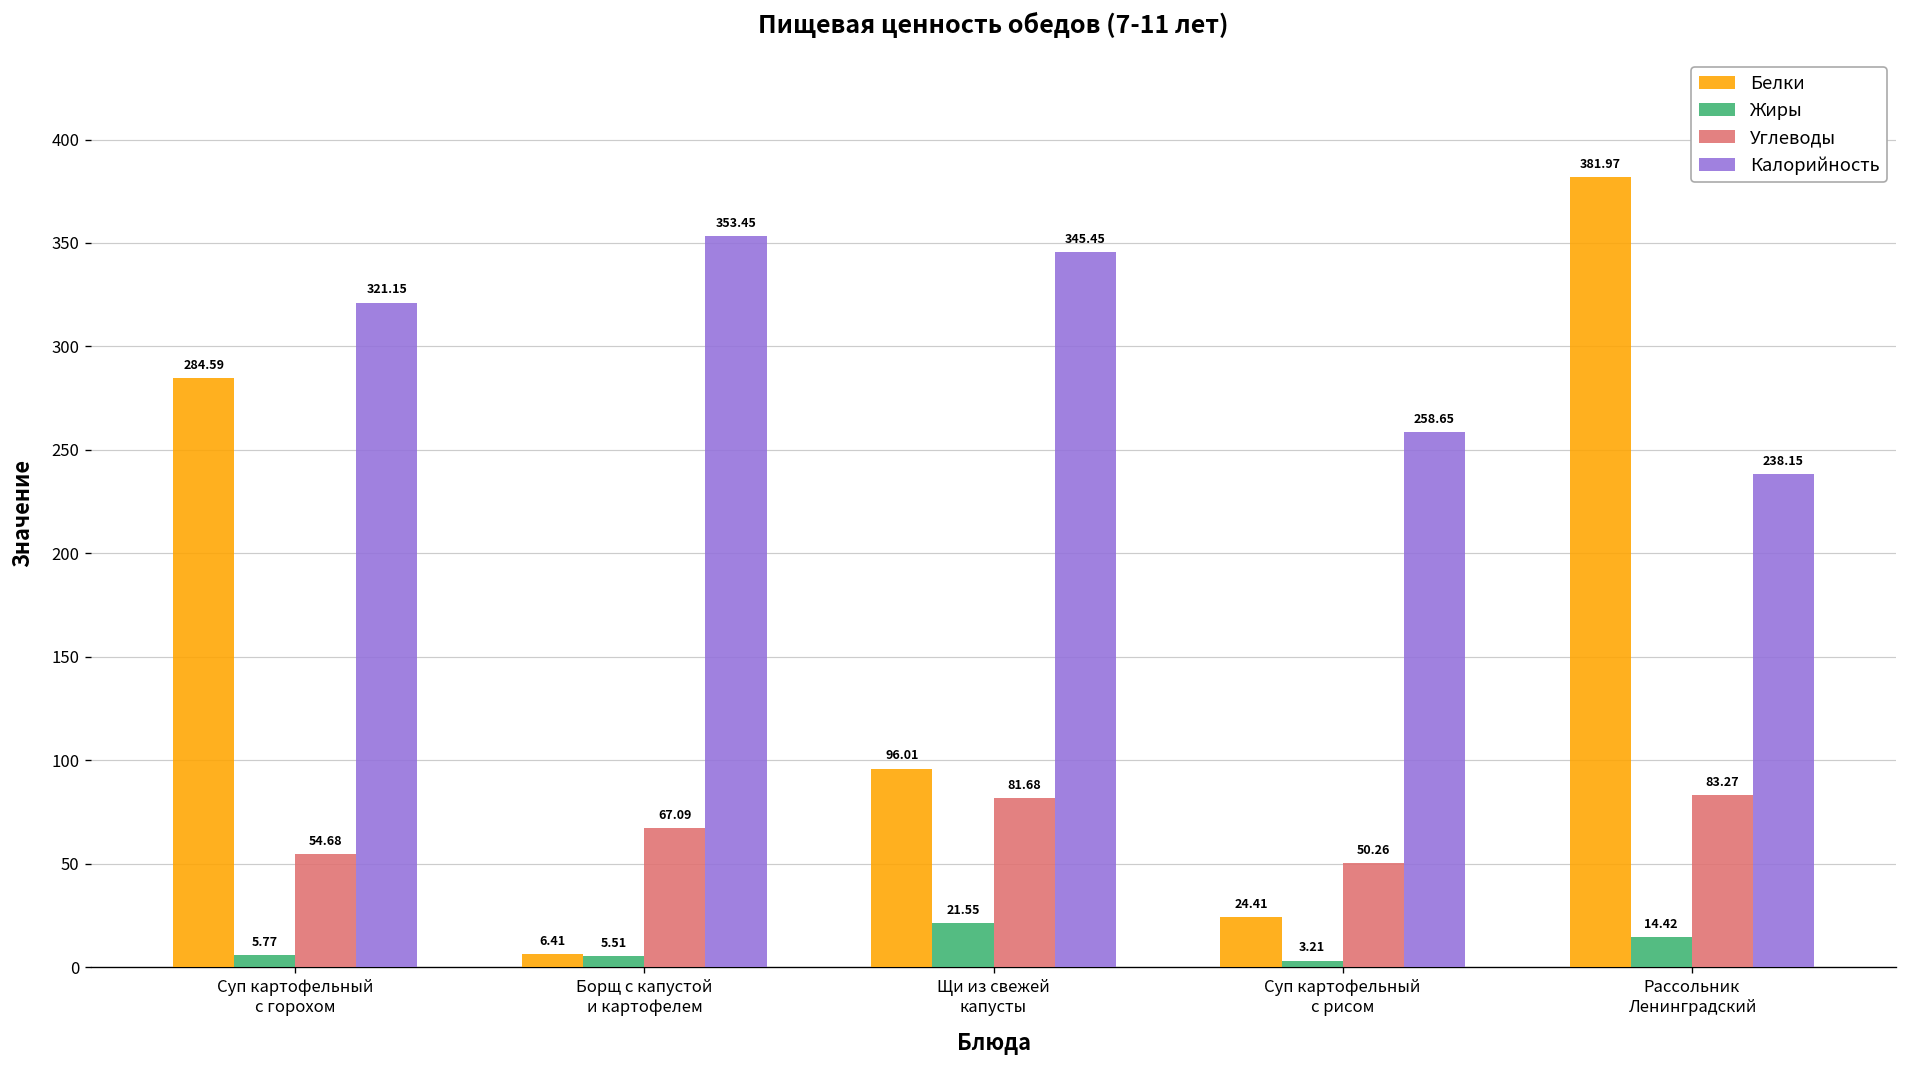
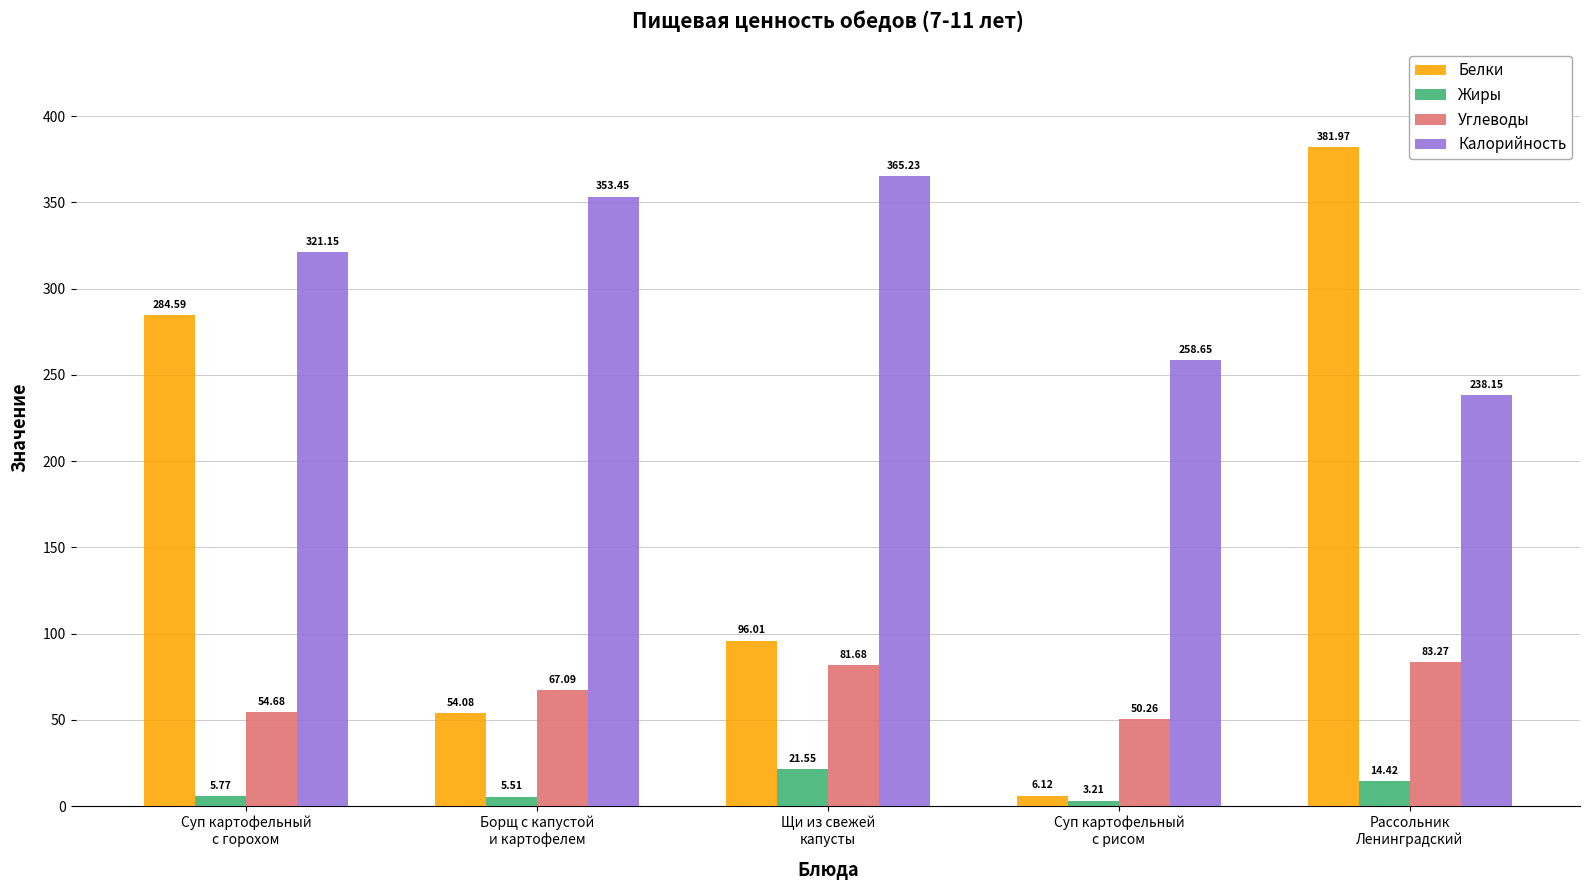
  {
    "Белки": {
      "Суп картофельный с горохом": 284.59,
-     "Борщ с капустой и картофелем": 6.41,
+     "Борщ с капустой и картофелем": 54.08,
      "Щи из свежей капусты": 96.01,
-     "Суп картофельный с рисом": 24.41,
+     "Суп картофельный с рисом": 6.12,
      "Рассольник Ленинградский": 381.97
    },
    "Жиры": {
      "Суп картофельный с горохом": 5.77,
      "Борщ с капустой и картофелем": 5.51,
      "Щи из свежей капусты": 21.55,
      "Суп картофельный с рисом": 3.21,
      "Рассольник Ленинградский": 14.42
    },
    "Углеводы": {
      "Суп картофельный с горохом": 54.68,
      "Борщ с капустой и картофелем": 67.09,
      "Щи из свежей капусты": 81.68,
      "Суп картофельный с рисом": 50.26,
      "Рассольник Ленинградский": 83.27
    },
    "Калорийность": {
      "Суп картофельный с горохом": 321.15,
      "Борщ с капустой и картофелем": 353.45,
-     "Щи из свежей капусты": 345.45,
+     "Щи из свежей капусты": 365.23,
      "Суп картофельный с рисом": 258.65,
      "Рассольник Ленинградский": 238.15
    }
  }
